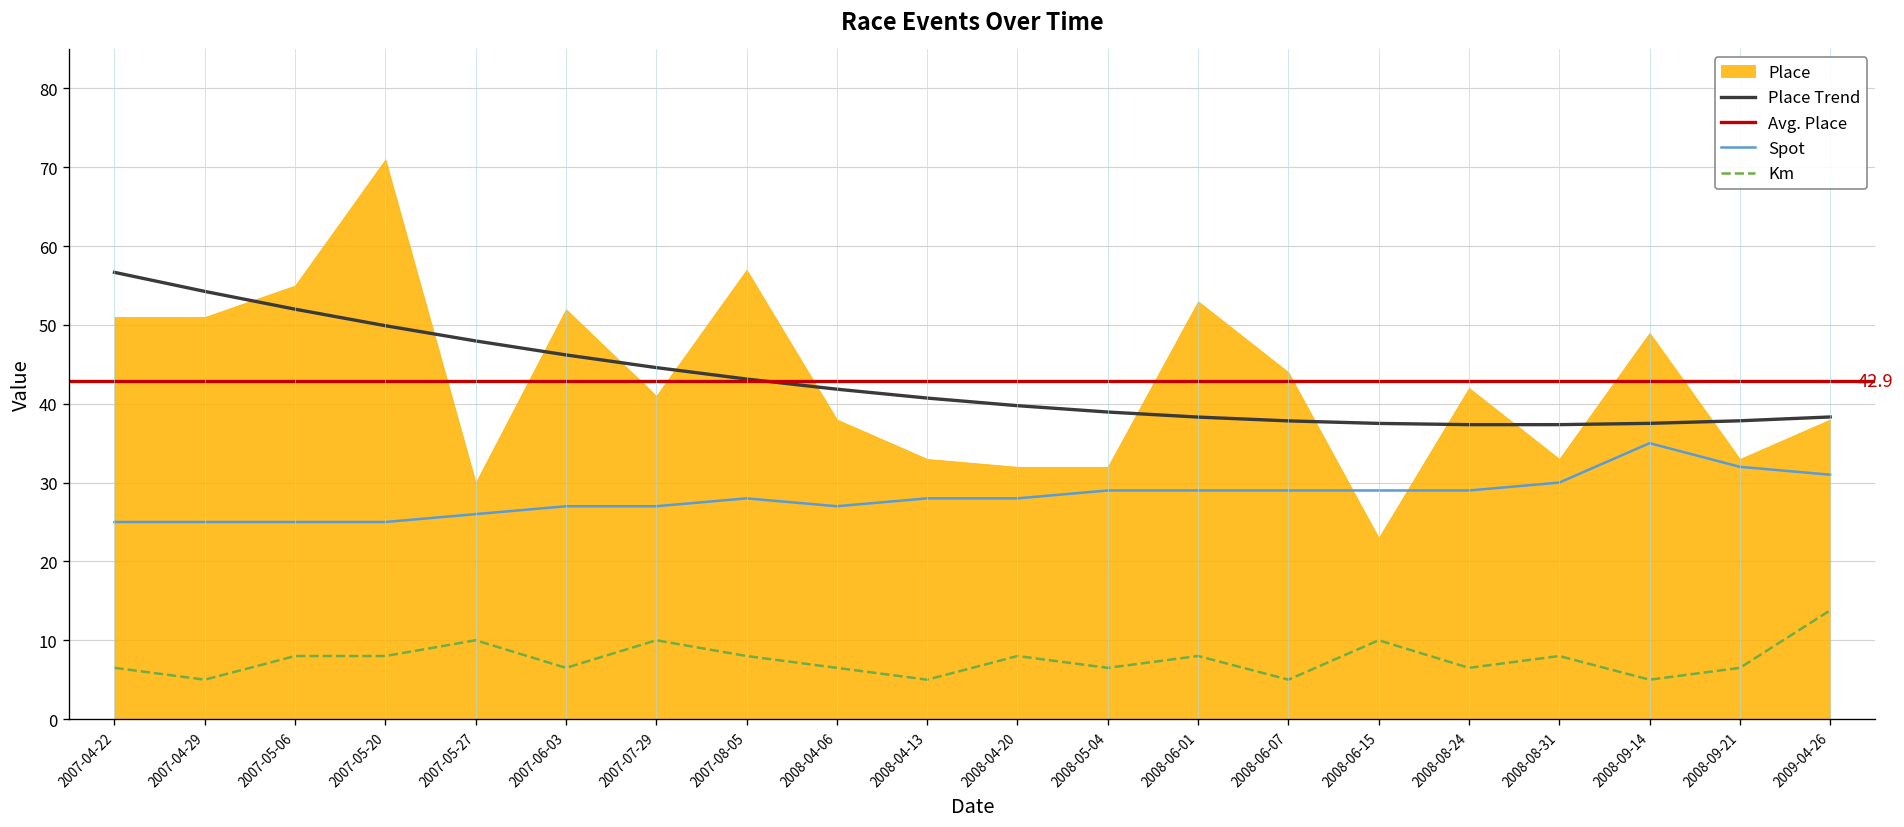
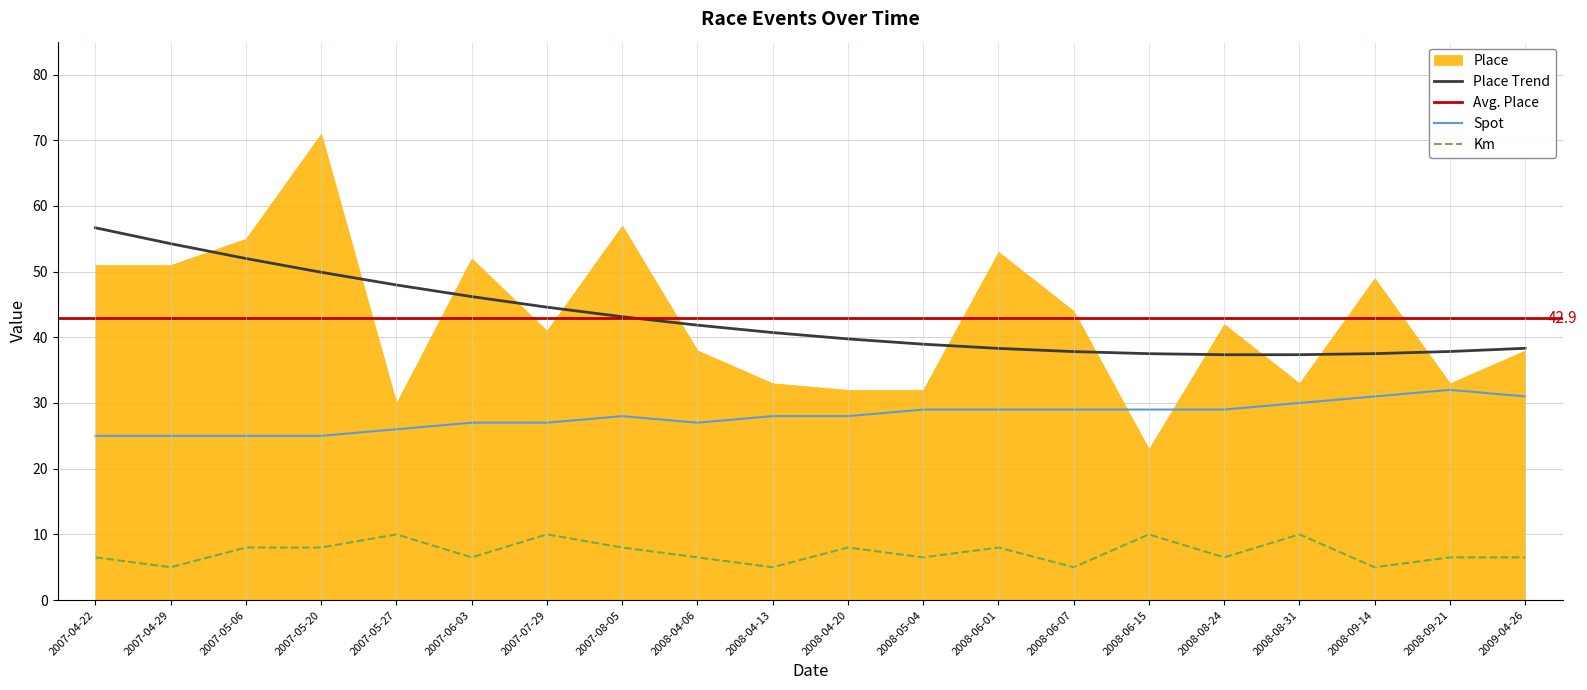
  {
    "Place Trend": {
      "2007-04-22": 57,
      "2007-04-29": 54,
      "2007-05-06": 52,
      "2007-05-20": 50,
      "2007-05-27": 48,
      "2007-06-03": 46,
      "2007-07-29": 45,
      "2007-08-05": 43,
      "2008-04-06": 42,
      "2008-04-13": 41,
      "2008-04-20": 40,
      "2008-05-04": 39,
      "2008-06-01": 38,
      "2008-06-07": 38,
      "2008-06-15": 38,
      "2008-08-24": 37,
      "2008-08-31": 37,
      "2008-09-14": 38,
      "2008-09-21": 38
    },
    "Place": {
      "2007-04-22": 51,
      "2007-04-29": 51,
      "2007-05-06": 55,
      "2007-05-20": 71,
      "2007-05-27": 30,
      "2007-06-03": 52,
      "2007-07-29": 41,
      "2007-08-05": 57,
      "2008-04-06": 38,
      "2008-04-13": 33,
      "2008-04-20": 32,
      "2008-05-04": 32,
      "2008-06-01": 53,
      "2008-06-07": 44,
      "2008-06-15": 23,
      "2008-08-24": 42,
      "2008-08-31": 33,
      "2008-09-14": 49,
      "2008-09-21": 33
    },
    "Spot": {
      "2007-04-22": 25,
      "2007-04-29": 25,
      "2007-05-06": 25,
      "2007-05-20": 25,
      "2007-05-27": 26,
      "2007-06-03": 27,
      "2007-07-29": 27,
      "2007-08-05": 28,
      "2008-04-06": 27,
      "2008-04-13": 28,
      "2008-04-20": 28,
      "2008-05-04": 29,
      "2008-06-01": 29,
      "2008-06-07": 29,
      "2008-06-15": 29,
      "2008-08-24": 29,
      "2008-08-31": 30,
-     "2008-09-14": 35,
+     "2008-09-14": 31,
      "2008-09-21": 32,
      "2009-04-26": 31
    },
    "Km": {
      "2007-04-22": 7,
      "2007-04-29": 5,
      "2007-05-06": 8,
      "2007-05-20": 8,
      "2007-05-27": 10,
      "2007-06-03": 7,
      "2007-07-29": 10,
      "2007-08-05": 8,
      "2008-04-06": 7,
      "2008-04-13": 5,
      "2008-04-20": 8,
      "2008-05-04": 7,
      "2008-06-01": 8,
      "2008-06-07": 5,
      "2008-06-15": 10,
      "2008-08-24": 7,
-     "2008-08-31": 8,
+     "2008-08-31": 10,
      "2008-09-14": 5,
      "2008-09-21": 7,
-     "2009-04-26": 14
+     "2009-04-26": 7
    }
  }
